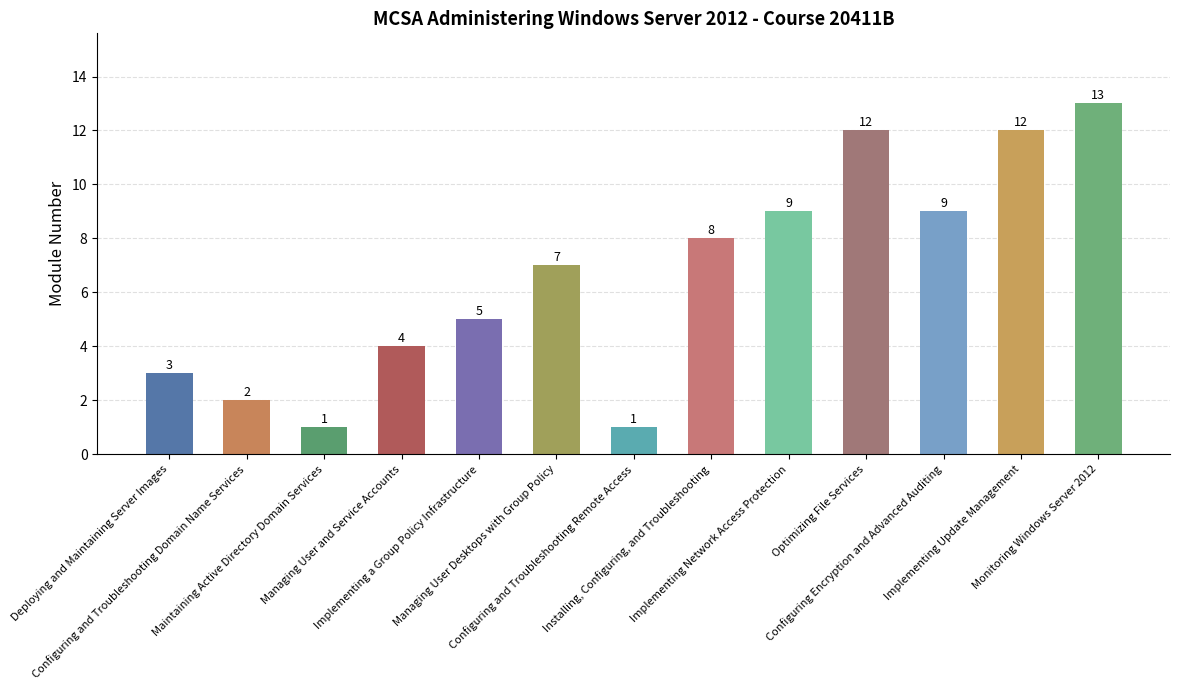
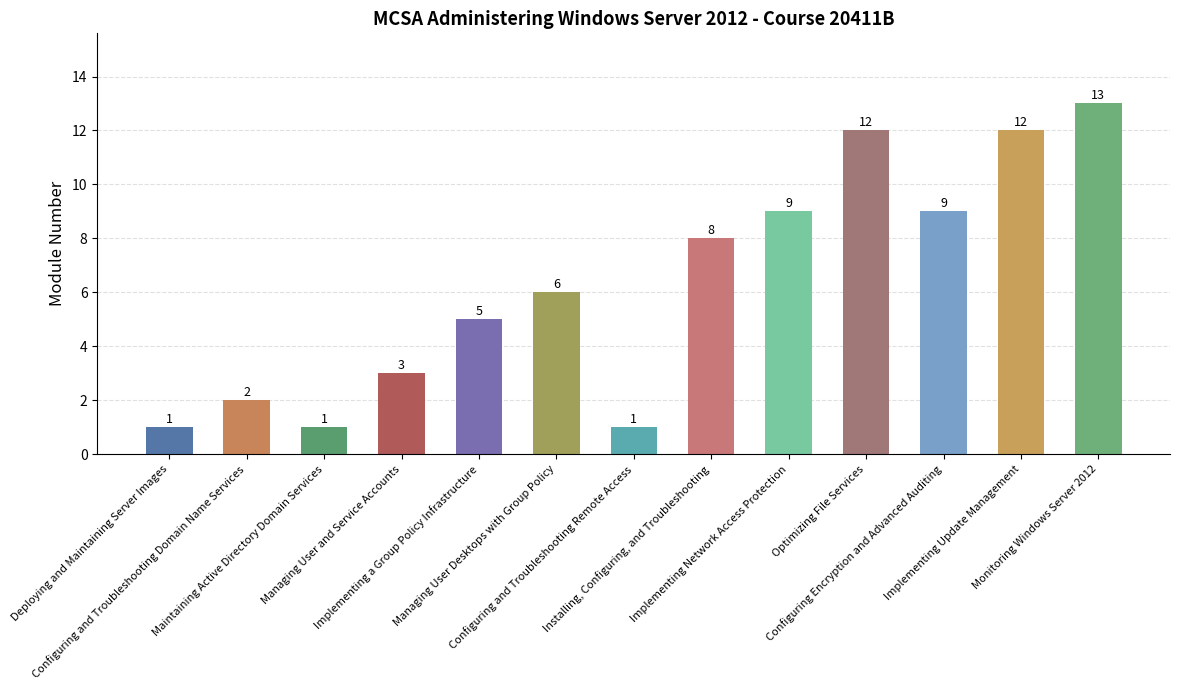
  {
-   "Deploying and Maintaining Server Images": 3,
+   "Deploying and Maintaining Server Images": 1,
    "Configuring and Troubleshooting Domain Name Services": 2,
    "Maintaining Active Directory Domain Services": 1,
-   "Managing User and Service Accounts": 4,
+   "Managing User and Service Accounts": 3,
    "Implementing a Group Policy Infrastructure": 5,
-   "Managing User Desktops with Group Policy": 7,
+   "Managing User Desktops with Group Policy": 6,
    "Configuring and Troubleshooting Remote Access": 1,
    "Installing, Configuring, and Troubleshooting": 8,
    "Implementing Network Access Protection": 9,
    "Optimizing File Services": 12,
    "Configuring Encryption and Advanced Auditing": 9,
    "Implementing Update Management": 12,
    "Monitoring Windows Server 2012": 13
  }
